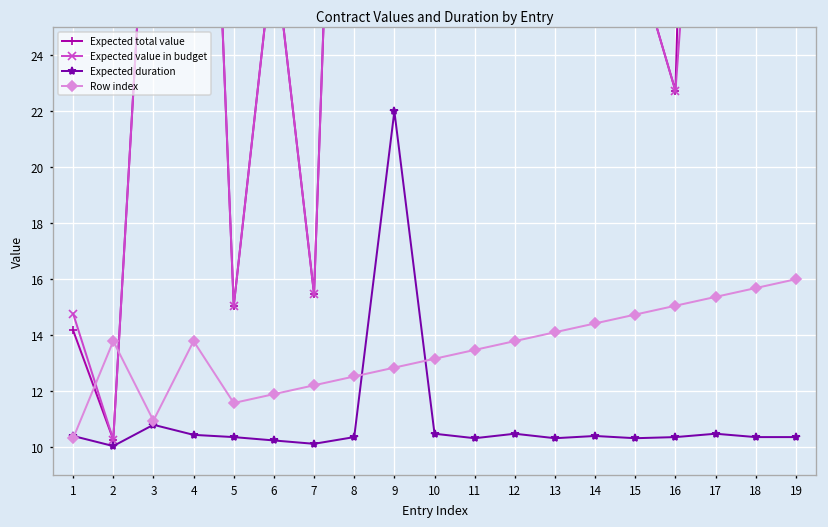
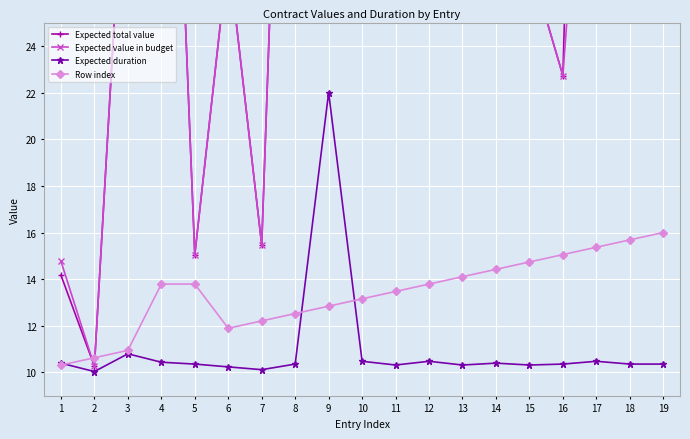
  {
    "Expected value in budget": {
      "1": 14.8
    },
    "Row index": {
-     "2": 13.8,
+     "2": 10.6,
      "3": 10.9,
      "4": 13.8,
-     "5": 11.6,
+     "5": 13.8,
      "6": 11.9,
      "7": 12.2,
      "8": 12.5,
      "9": 12.8,
      "10": 13.2,
      "11": 13.5,
      "12": 13.8,
      "13": 14.1,
      "14": 14.4,
      "15": 14.7,
      "16": 15.1,
      "17": 15.4,
      "18": 15.7,
      "19": 16.0
    }
  }
